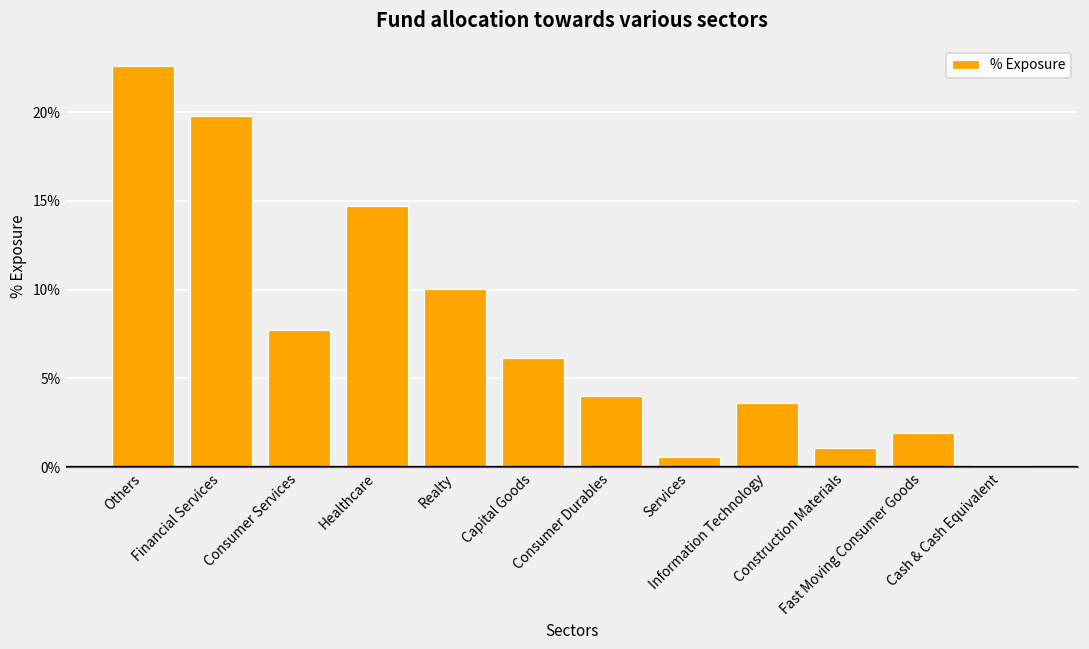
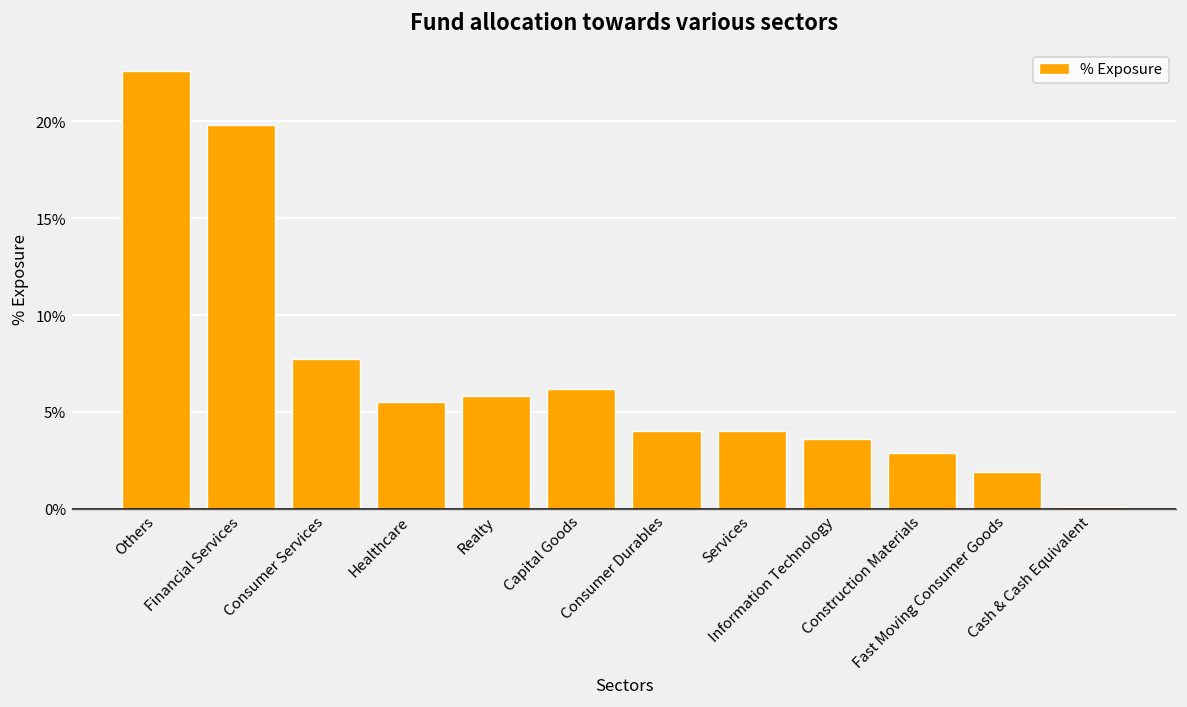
  {
    "Others": "22.6%",
    "Financial Services": "19.8%",
    "Consumer Services": "7.7%",
-   "Healthcare": "14.7%",
-   "Realty": "10.0%",
+   "Healthcare": "5.5%",
+   "Realty": "5.8%",
    "Capital Goods": "6.2%",
    "Consumer Durables": "4.0%",
-   "Services": "0.6%",
+   "Services": "4.0%",
    "Information Technology": "3.6%",
-   "Construction Materials": "1.1%",
+   "Construction Materials": "2.9%",
    "Fast Moving Consumer Goods": "1.9%"
  }
